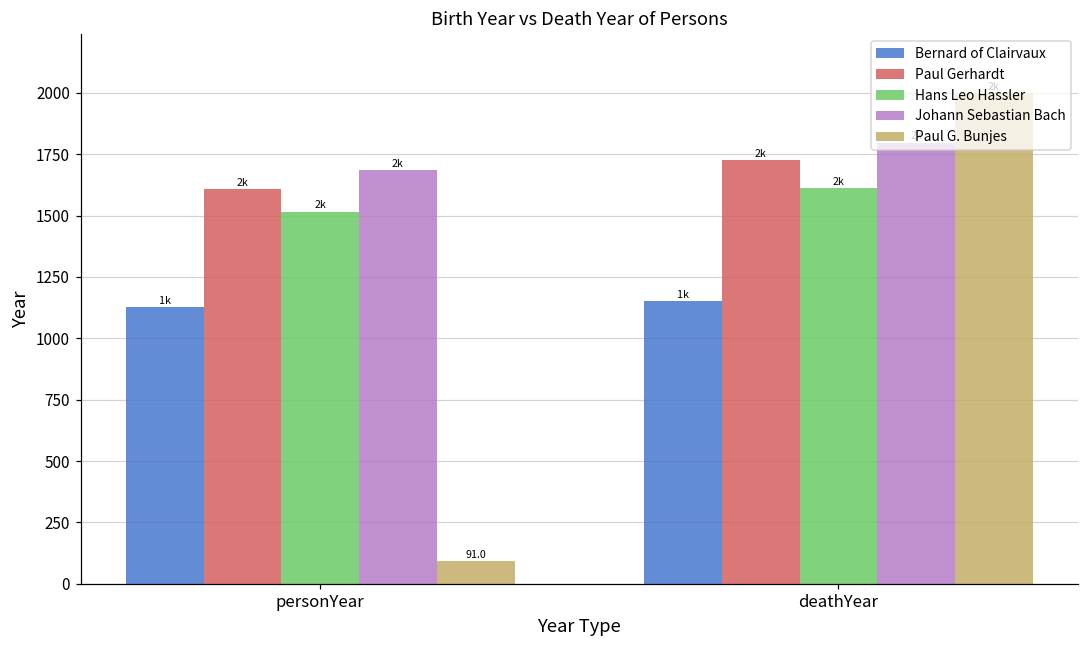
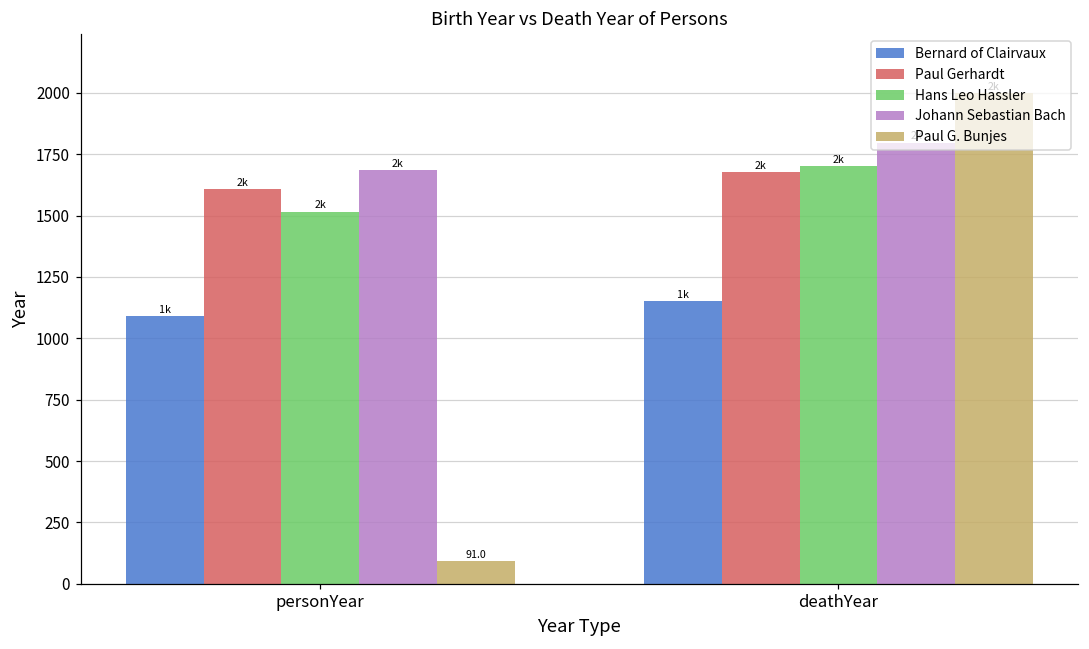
  {
    "Bernard of Clairvaux": {
-     "personYear": "1130"
+     "personYear": "1090"
    },
    "Paul Gerhardt": {
-     "deathYear": "1730"
+     "deathYear": "1680"
    },
    "Hans Leo Hassler": {
-     "deathYear": "1610"
+     "deathYear": "1700"
    },
    "Johann Sebastian Bach": {
      "personYear": "2k"
    },
    "Paul G. Bunjes": {
      "personYear": "91.0"
    }
  }
